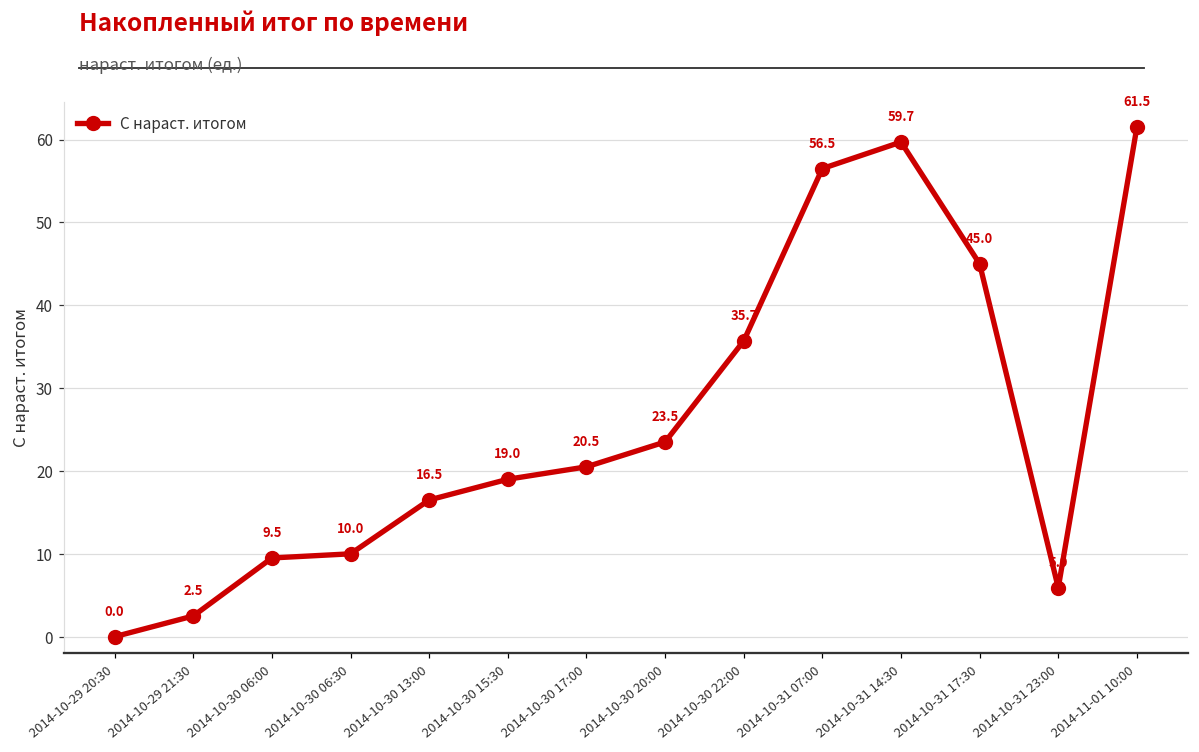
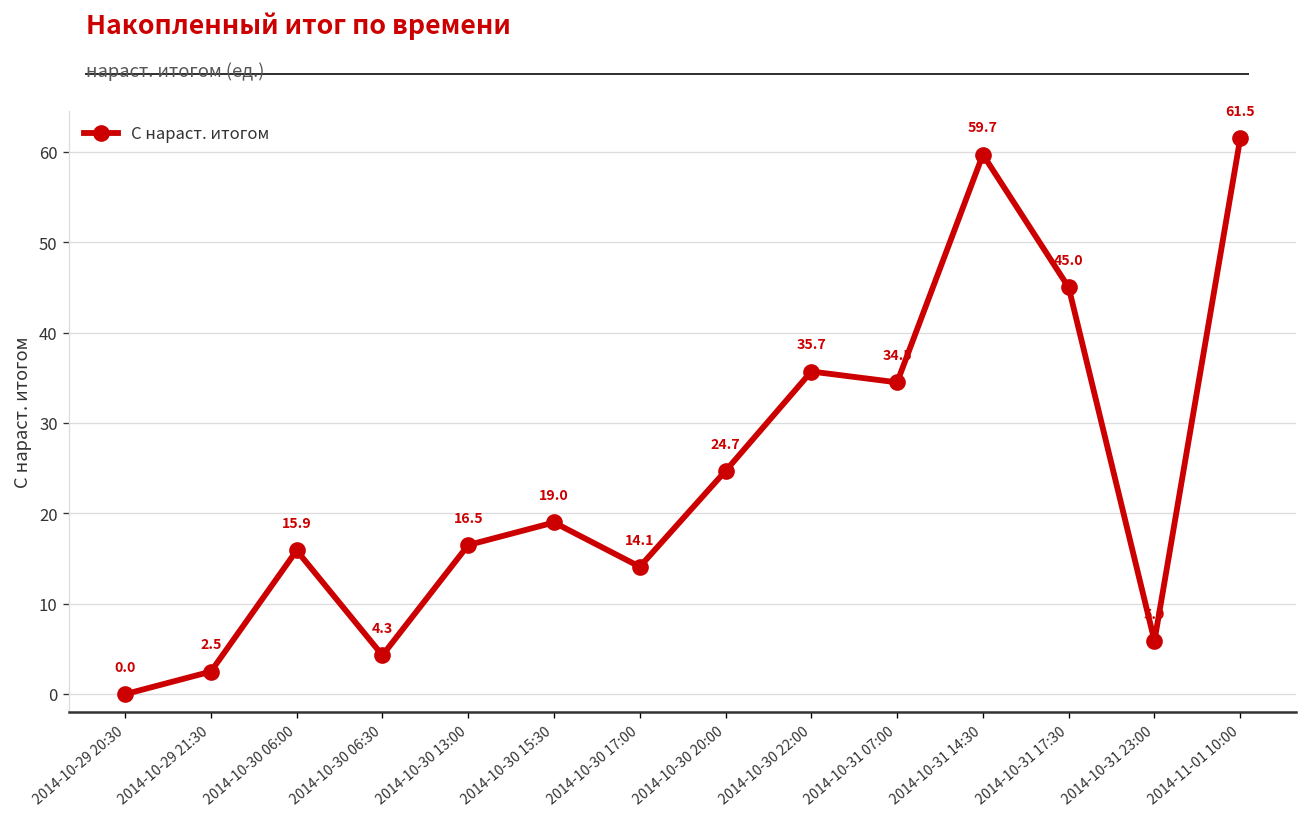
  {
    "2014-10-29 20:30": 0.0,
    "2014-10-29 21:30": 2.5,
-   "2014-10-30 06:00": 9.5,
-   "2014-10-30 06:30": 10.0,
+   "2014-10-30 06:00": 15.9,
+   "2014-10-30 06:30": 4.3,
    "2014-10-30 13:00": 16.5,
    "2014-10-30 15:30": 19.0,
-   "2014-10-30 17:00": 20.5,
-   "2014-10-30 20:00": 23.5,
+   "2014-10-30 17:00": 14.1,
+   "2014-10-30 20:00": 24.7,
    "2014-10-30 22:00": 35.7,
-   "2014-10-31 07:00": 56.5,
+   "2014-10-31 07:00": 34.5,
    "2014-10-31 14:30": 59.7,
    "2014-10-31 17:30": 45.0,
    "2014-10-31 23:00": 5.9,
    "2014-11-01 10:00": 61.5
  }
